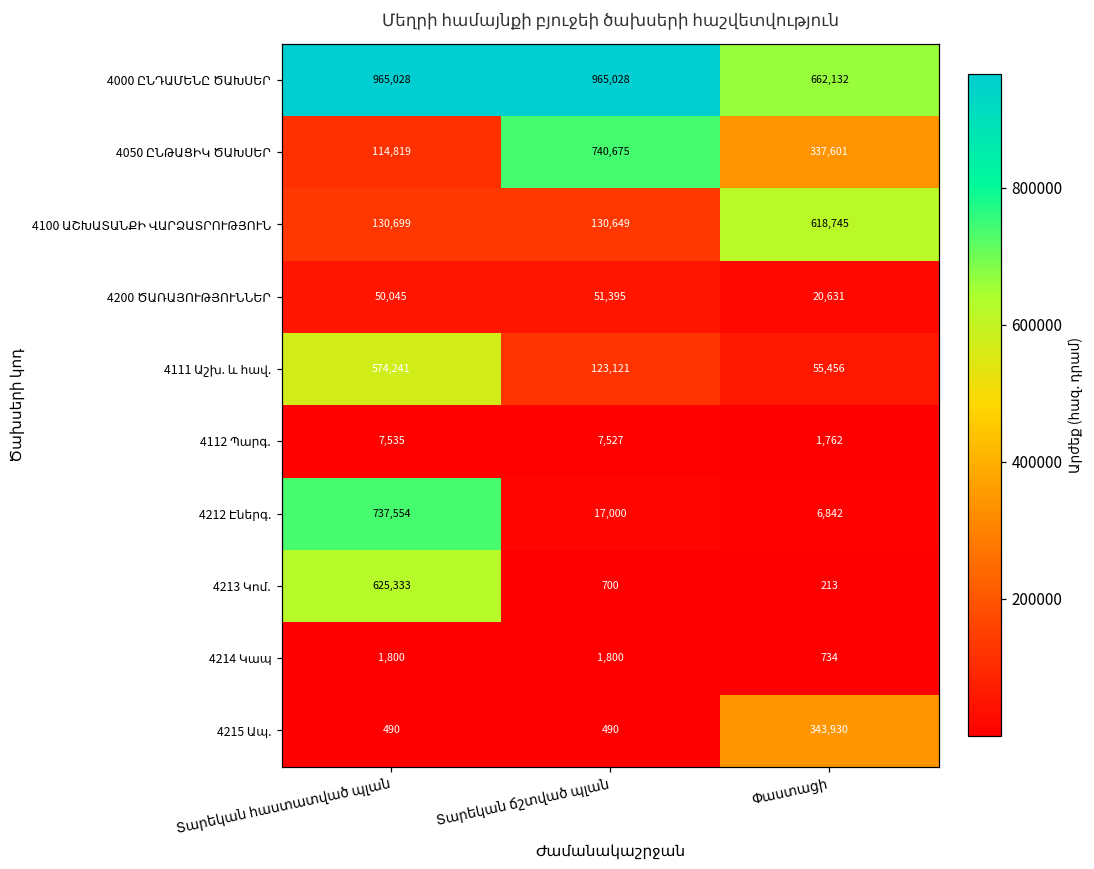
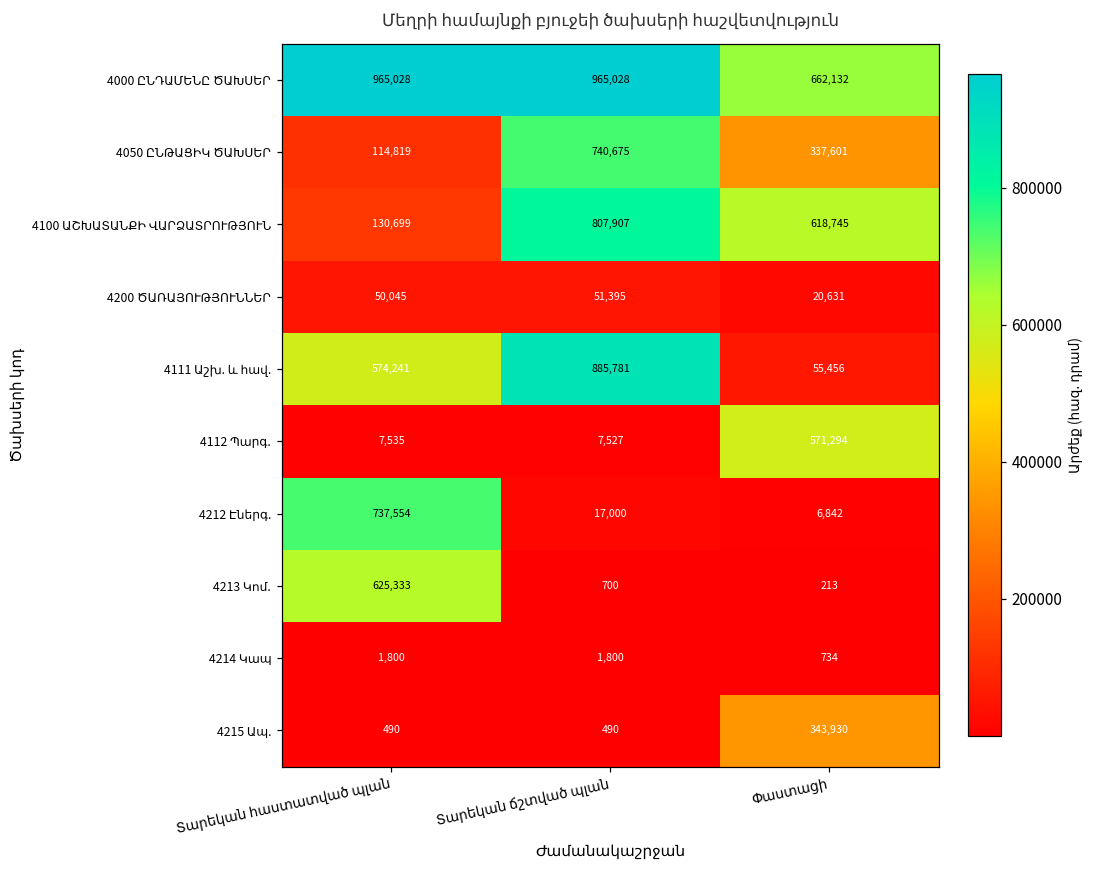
  {
    "4000 ԸՆԴԱՄԵՆԸ ԾԱԽՍԵՐ": {
      "Տարեկան հաստատված պլան": "965,028",
      "Տարեկան ճշտված պլան": "965,028",
      "Փաստացի": "662,132"
    },
    "4050 ԸՆԹԱՑԻԿ ԾԱԽՍԵՐ": {
      "Տարեկան հաստատված պլան": "114,819",
      "Տարեկան ճշտված պլան": "740,675",
      "Փաստացի": "337,601"
    },
    "4100 ԱՇԽԱՏԱՆՔԻ ՎԱՐՁԱՏՐՈՒԹՅՈՒՆ": {
      "Տարեկան հաստատված պլան": "130,699",
-     "Տարեկան ճշտված պլան": "130,649",
+     "Տարեկան ճշտված պլան": "807,907",
      "Փաստացի": "618,745"
    },
    "4200 ԾԱՌԱՅՈՒԹՅՈՒՆՆԵՐ": {
      "Տարեկան հաստատված պլան": "50,045",
      "Տարեկան ճշտված պլան": "51,395",
      "Փաստացի": "20,631"
    },
    "4111 Աշխ. և հավ.": {
      "Տարեկան հաստատված պլան": "574,241",
-     "Տարեկան ճշտված պլան": "123,121",
+     "Տարեկան ճշտված պլան": "885,781",
      "Փաստացի": "55,456"
    },
    "4112 Պարգ.": {
      "Տարեկան հաստատված պլան": "7,535",
      "Տարեկան ճշտված պլան": "7,527",
-     "Փաստացի": "1,762"
+     "Փաստացի": "571,294"
    },
    "4212 Էներգ.": {
      "Տարեկան հաստատված պլան": "737,554",
      "Տարեկան ճշտված պլան": "17,000",
      "Փաստացի": "6,842"
    },
    "4213 Կոմ.": {
      "Տարեկան հաստատված պլան": "625,333",
      "Տարեկան ճշտված պլան": "700",
      "Փաստացի": "213"
    },
    "4214 Կապ": {
      "Տարեկան հաստատված պլան": "1,800",
      "Տարեկան ճշտված պլան": "1,800",
      "Փաստացի": "734"
    },
    "4215 Ապ.": {
      "Տարեկան հաստատված պլան": "490",
      "Տարեկան ճշտված պլան": "490",
      "Փաստացի": "343,930"
    }
  }
